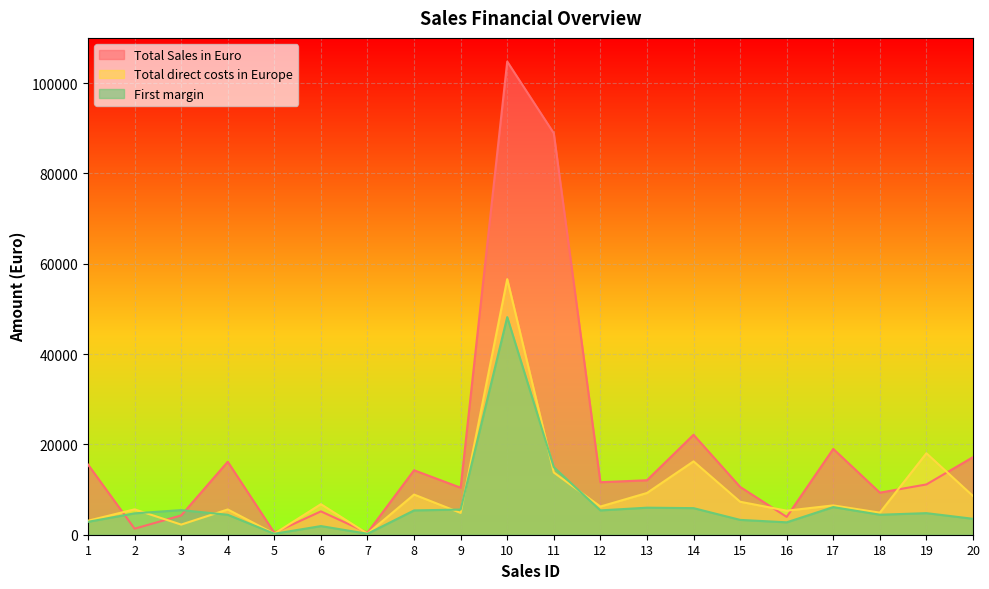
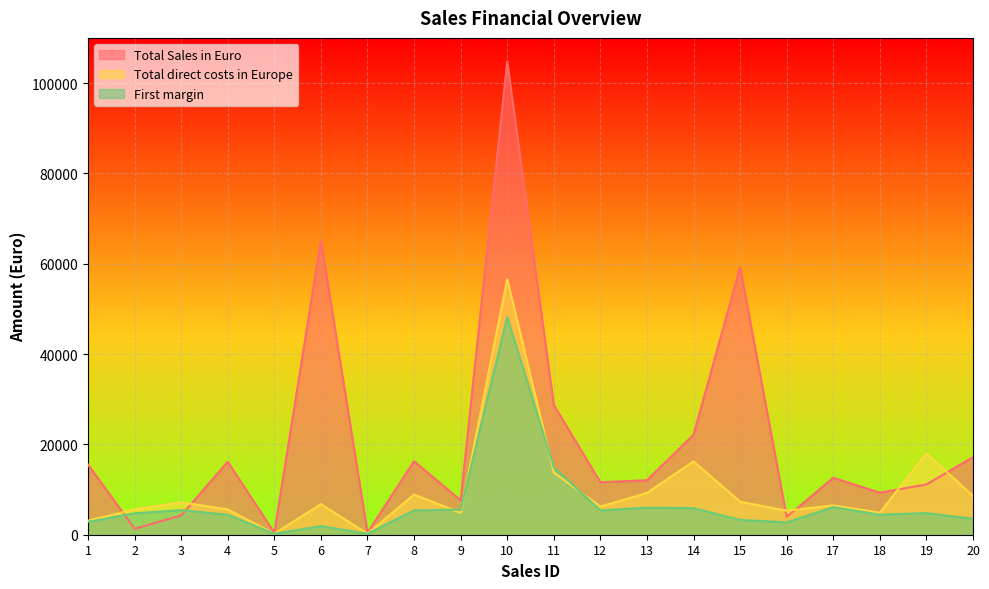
  {
    "Total Sales in Euro": {
      "1": 16000,
      "2": 1000,
      "3": 4000,
      "4": 16000,
-     "6": 5000,
-     "8": 14000,
-     "9": 10000,
+     "6": 65000,
+     "8": 16000,
+     "9": 8000,
      "10": 105000,
-     "11": 89000,
+     "11": 29000,
      "12": 12000,
      "13": 12000,
      "14": 22000,
-     "15": 11000,
+     "15": 59000,
      "16": 4000,
-     "17": 19000,
+     "17": 13000,
      "18": 9000,
      "19": 11000,
      "20": 17000
    },
    "Total direct costs in Europe": {
      "2": 6000,
-     "3": 2000,
+     "3": 7000,
      "4": 6000,
      "6": 7000,
      "8": 9000,
      "9": 5000,
      "10": 57000,
      "11": 14000,
      "12": 6000,
      "13": 9000,
      "14": 16000,
      "15": 7000,
      "16": 5000,
      "19": 18000,
      "20": 9000
    },
    "First margin": {
      "2": 5000,
      "3": 5000,
      "4": 4000,
      "6": 2000,
      "8": 5000,
      "9": 6000,
      "10": 48000,
      "11": 15000,
      "12": 5000,
      "13": 6000,
      "14": 6000,
      "15": 3000,
      "16": 3000,
      "19": 5000,
      "20": 4000
    }
  }
